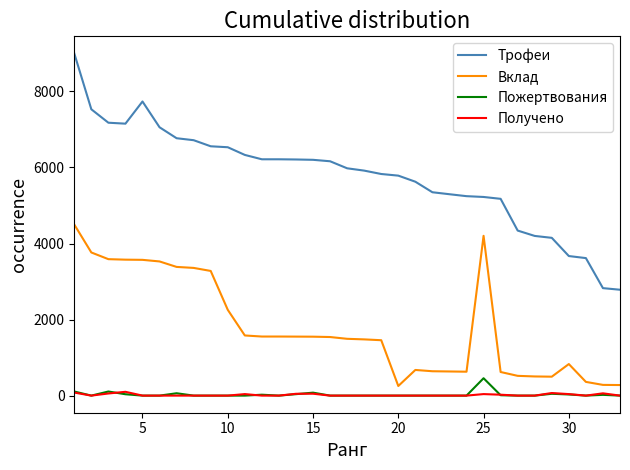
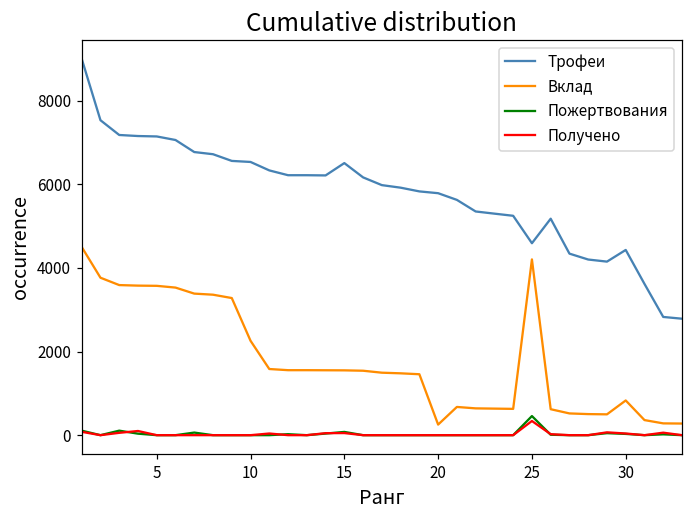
  {
    "Трофеи": {
-     "5": 7700,
+     "5": 7100,
      "10": 6500,
-     "15": 6200,
+     "15": 6500,
      "20": 5800,
-     "25": 5200,
-     "30": 3700
+     "25": 4600,
+     "30": 4400
    },
    "Вклад": {
      "5": 3600,
      "10": 2300,
      "15": 1600,
      "20": 300,
      "25": 4200,
      "30": 800
    },
    "Пожертвования": {
      "25": 500
    },
    "Получено": {
-     "25": 0
+     "25": 300
    }
  }
